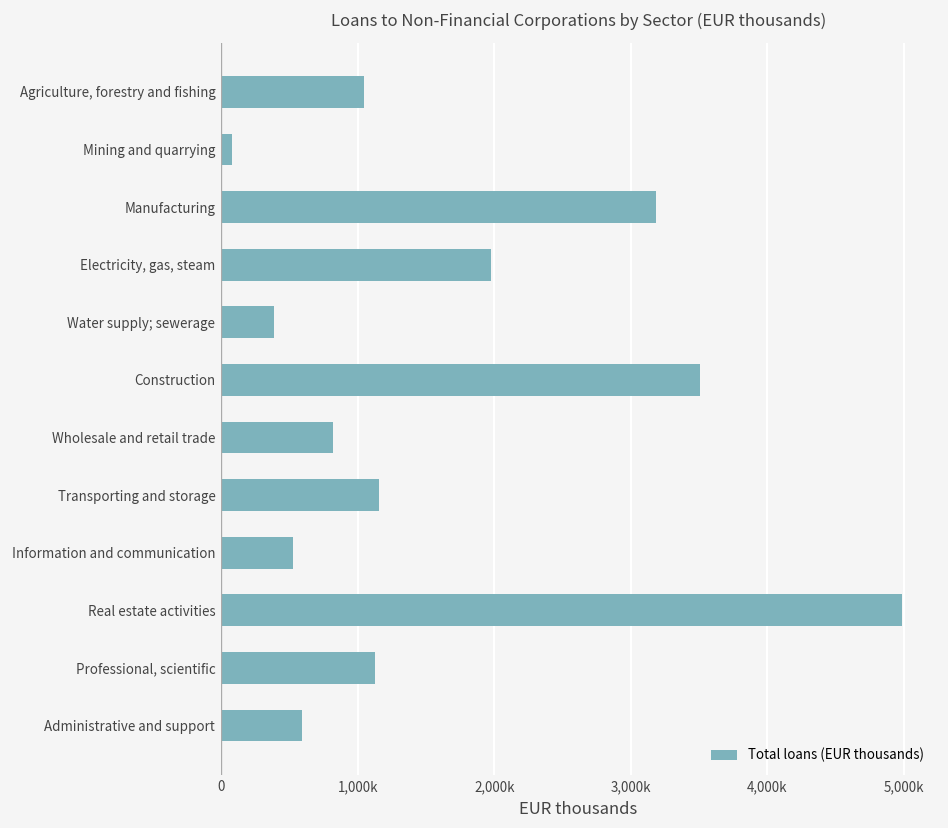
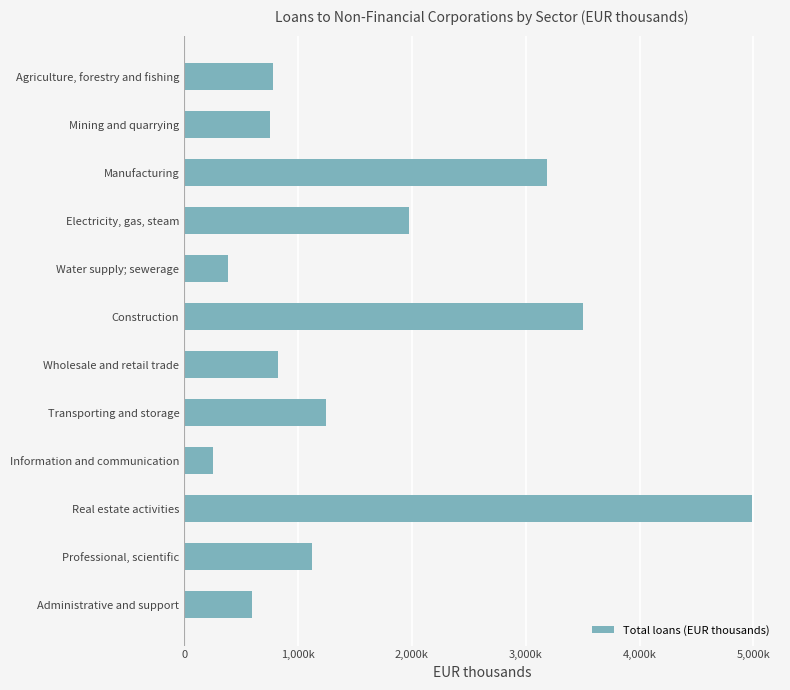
  {
-   "Agriculture, forestry and fishing": "1,050,000",
-   "Mining and quarrying": "80,000",
+   "Agriculture, forestry and fishing": "780,000",
+   "Mining and quarrying": "750,000",
    "Manufacturing": "3,190,000",
    "Electricity, gas, steam": "1,980,000",
    "Water supply; sewerage": "390,000",
    "Construction": "3,500,000",
    "Wholesale and retail trade": "820,000",
-   "Transporting and storage": "1,160,000",
-   "Information and communication": "530,000",
+   "Transporting and storage": "1,240,000",
+   "Information and communication": "260,000",
    "Real estate activities": "4,980,000",
    "Professional, scientific": "1,130,000",
    "Administrative and support": "600,000"
  }
